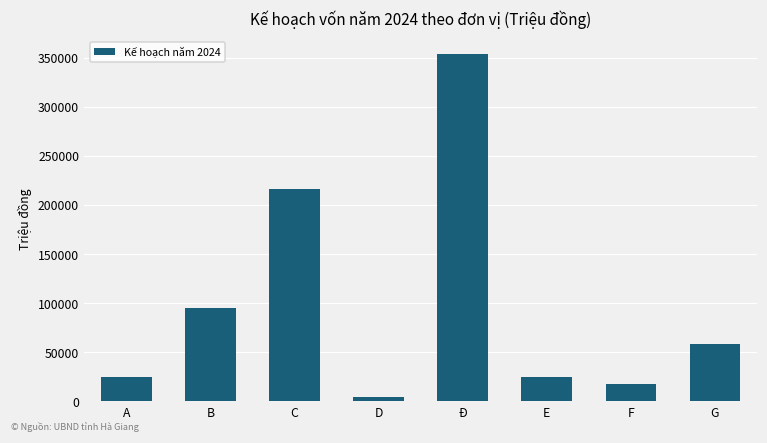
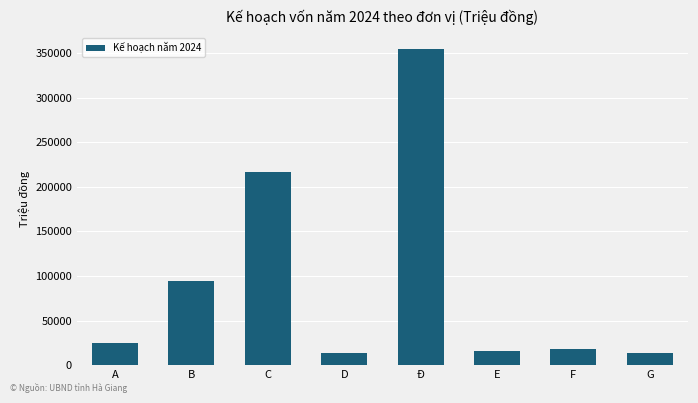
  {
    "A": 30000,
    "B": 90000,
    "C": 220000,
-   "D": 0,
+   "D": 10000,
    "Đ": 350000,
-   "E": 30000,
+   "E": 20000,
    "F": 20000,
-   "G": 60000
+   "G": 10000
  }
